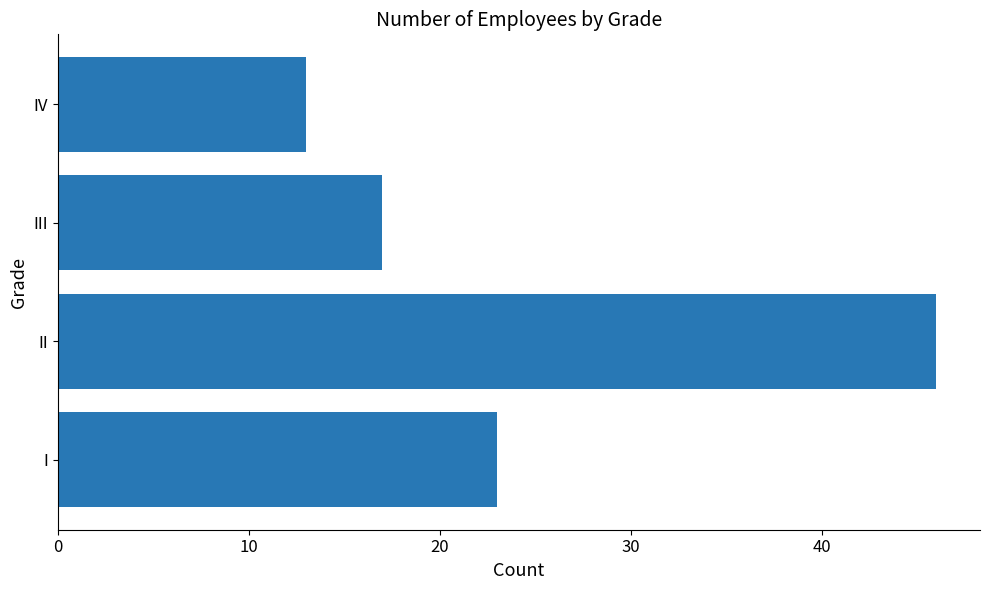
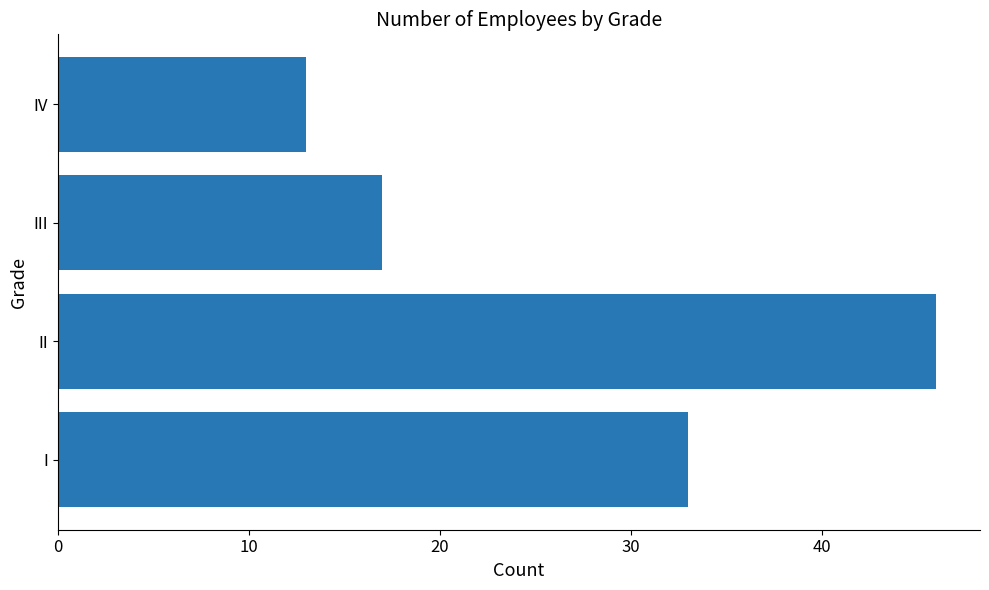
  {
    "IV": 13,
    "III": 17,
    "II": 46,
-   "I": 23
+   "I": 33
  }
